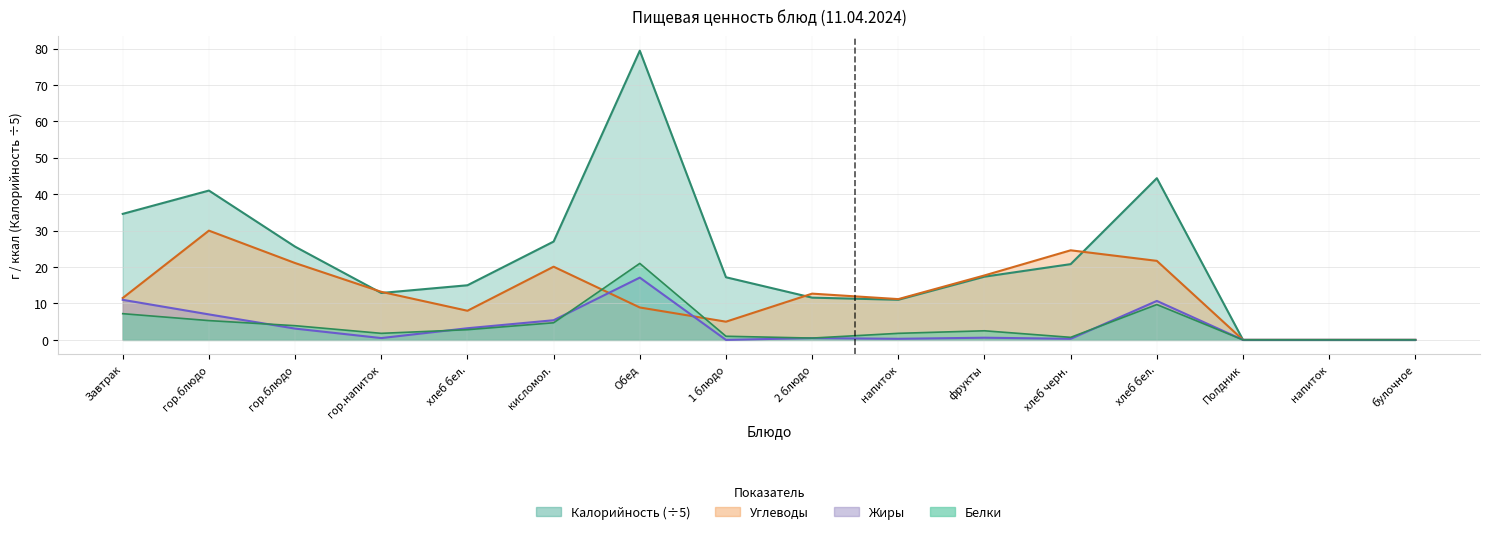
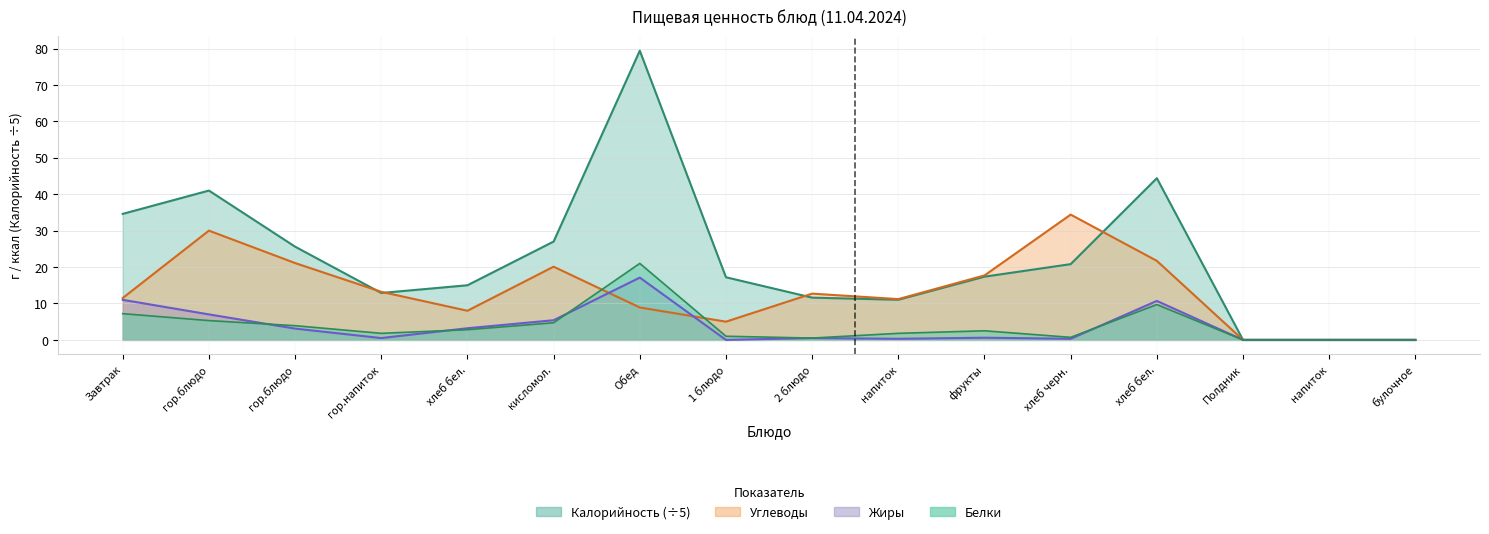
  {
    "Углеводы": {
      "кисломол.": 20,
      "Обед": 9,
      "1 блюдо": 5,
      "2 блюдо": 13,
-     "хлеб черн.": 25
+     "хлеб черн.": 34
    }
  }
